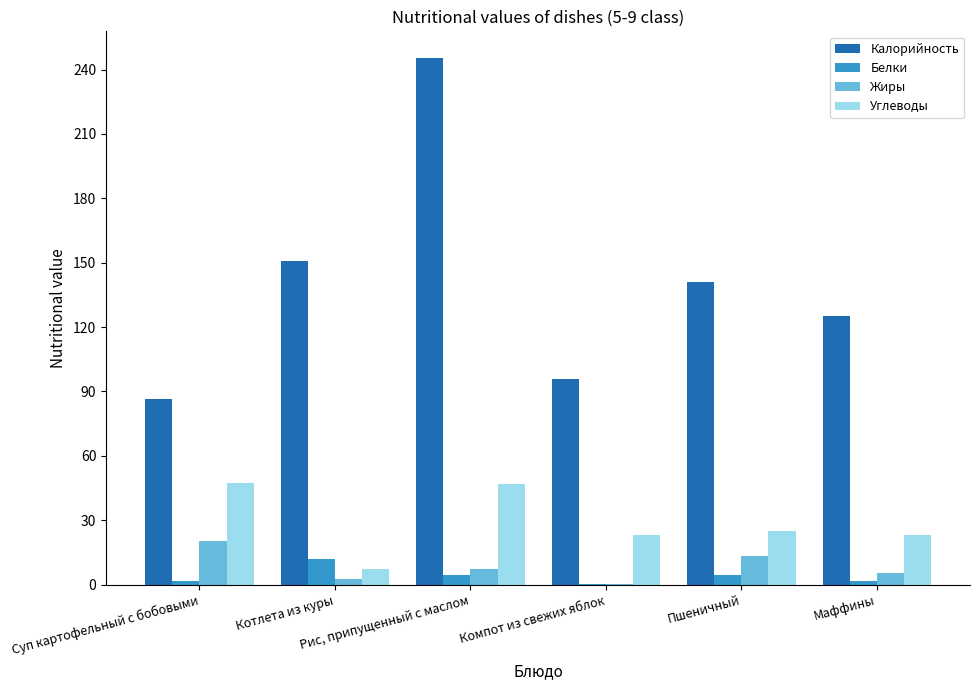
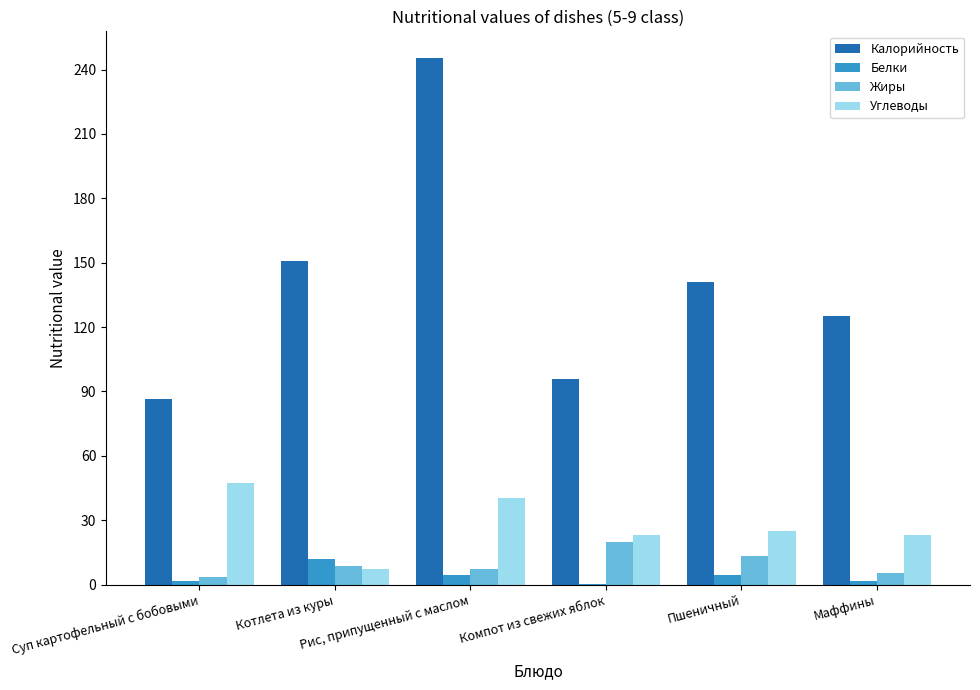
  {
    "Жиры": {
-     "Суп картофельный с бобовыми": 20,
-     "Котлета из куры": 3,
+     "Суп картофельный с бобовыми": 3,
+     "Котлета из куры": 9,
      "Рис, припущенный с маслом": 7,
-     "Компот из свежих яблок": 0,
+     "Компот из свежих яблок": 20,
      "Пшеничный": 13,
      "Маффины": 6
    },
    "Углеводы": {
      "Суп картофельный с бобовыми": 47,
      "Котлета из куры": 7,
-     "Рис, припущенный с маслом": 47,
+     "Рис, припущенный с маслом": 41,
      "Компот из свежих яблок": 23,
      "Пшеничный": 25,
      "Маффины": 23
    }
  }
